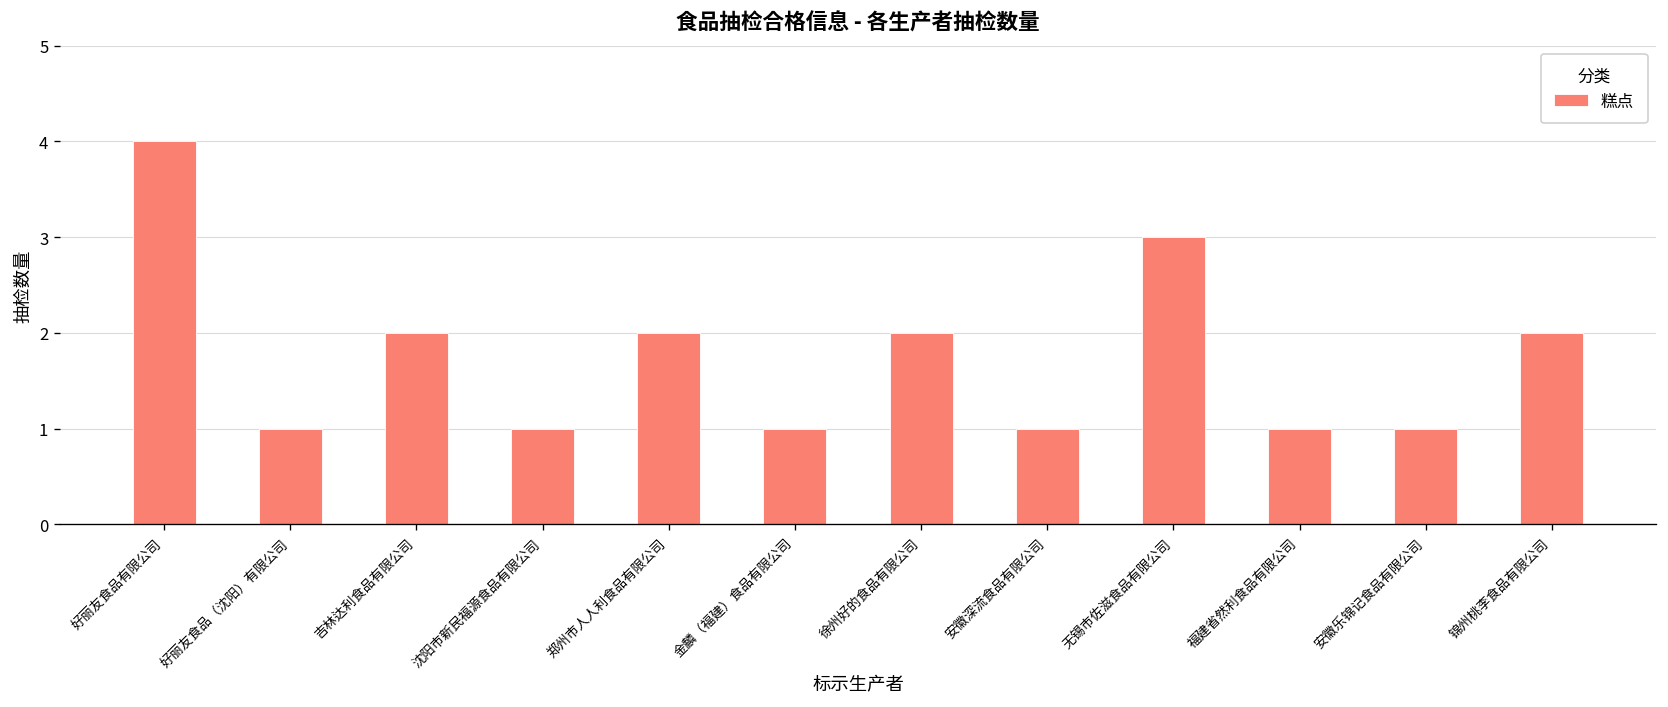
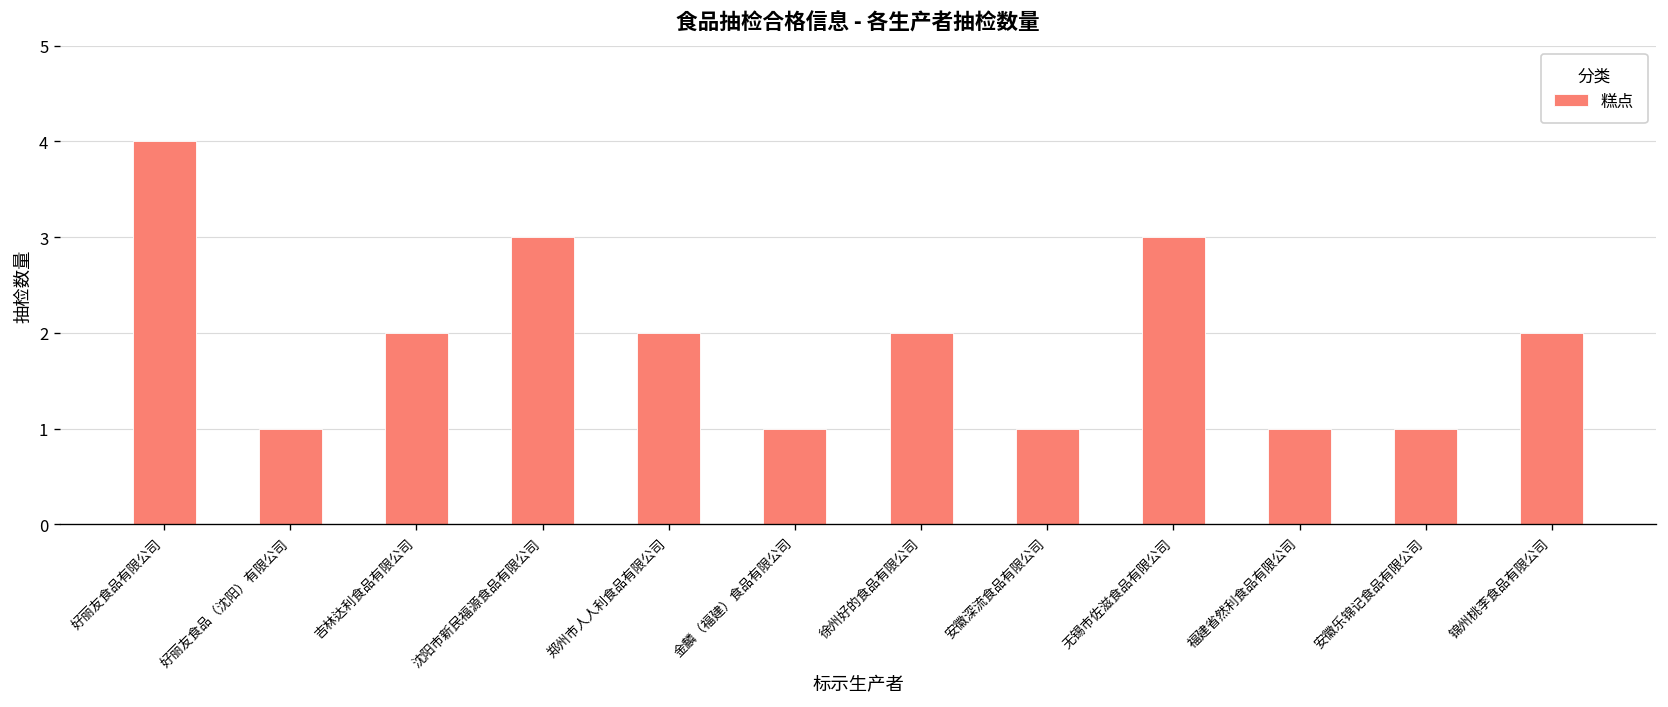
  {
    "好丽友食品有限公司": 4,
    "好丽友食品（沈阳）有限公司": 1,
    "吉林达利食品有限公司": 2,
-   "沈阳市新民福源食品有限公司": 1,
+   "沈阳市新民福源食品有限公司": 3,
    "郑州市人人利食品有限公司": 2,
    "金麟（福建）食品有限公司": 1,
    "徐州好的食品有限公司": 2,
    "安徽深流食品有限公司": 1,
    "无锡市佐滋食品有限公司": 3,
    "福建省然利食品有限公司": 1,
    "安徽乐锦记食品有限公司": 1,
    "锦州桃李食品有限公司": 2
  }
